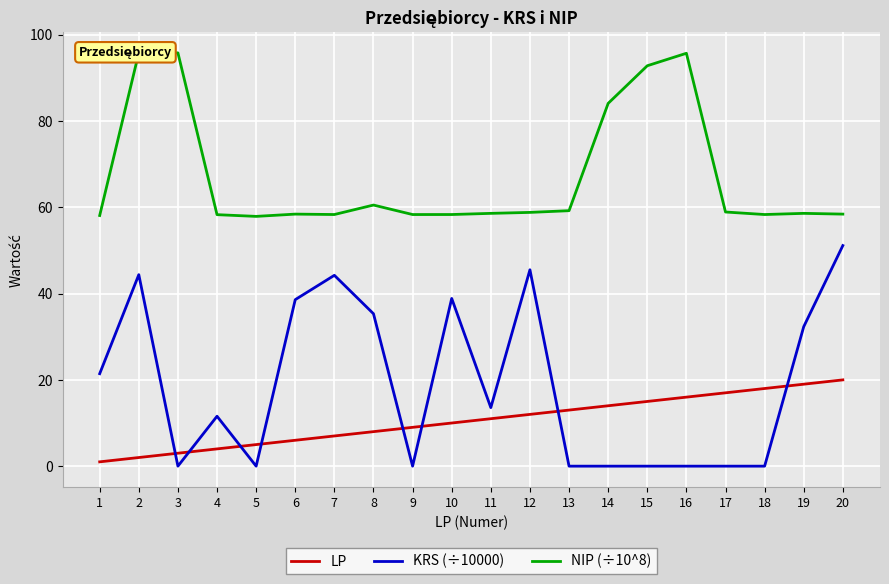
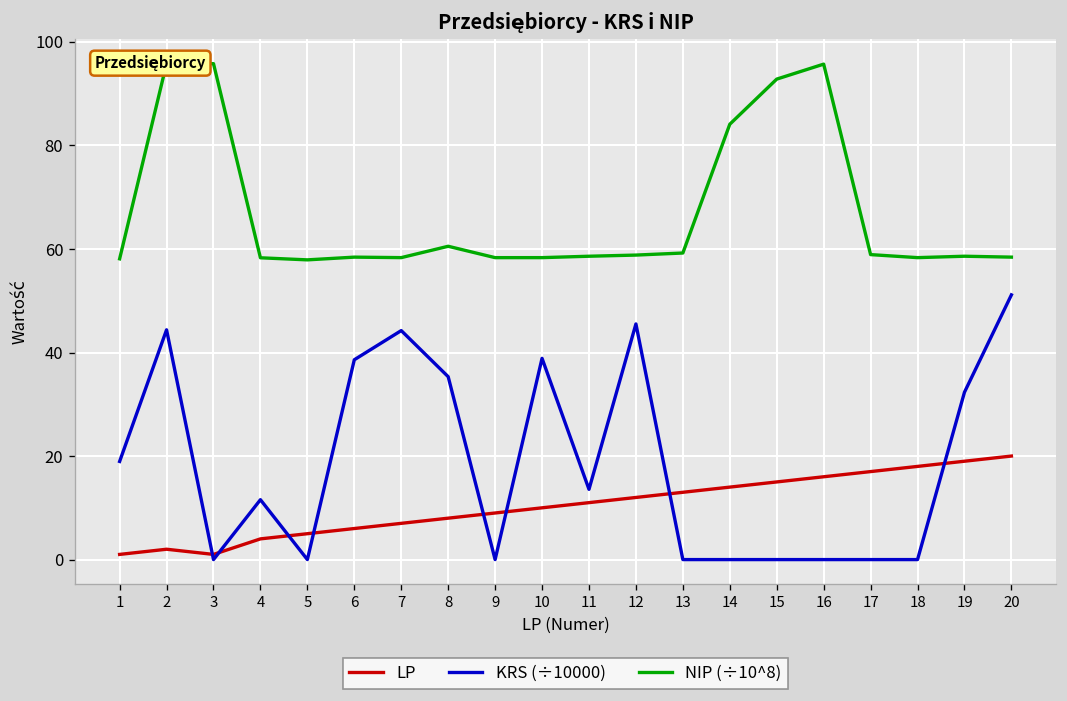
  {
    "LP": {
      "1": 1,
      "2": 2,
-     "3": 3,
+     "3": 1,
      "4": 4,
      "5": 5,
      "6": 6,
      "7": 7,
      "8": 8,
      "9": 9,
      "10": 10,
      "11": 11,
      "12": 12,
      "13": 13,
      "14": 14,
      "15": 15,
      "16": 16,
      "17": 17,
      "18": 18,
      "19": 19,
      "20": 20
    },
    "KRS (÷10000)": {
-     "1": 21,
+     "1": 19,
      "2": 44,
      "3": 0,
      "4": 12,
      "5": 0,
      "6": 39,
      "7": 44,
      "8": 35,
      "9": 0,
      "10": 39,
      "11": 14,
      "12": 46,
      "13": 0,
      "14": 0,
      "15": 0,
      "16": 0,
      "17": 0,
      "18": 0,
      "19": 32,
      "20": 51
    },
    "NIP (÷10^8)": {
      "1": 58,
      "3": 96,
      "4": 58,
      "5": 58,
      "6": 58,
      "7": 58,
      "8": 61,
      "9": 58,
      "10": 58,
      "11": 59,
      "12": 59,
      "13": 59,
      "14": 84,
      "15": 93,
      "16": 96,
      "17": 59,
      "18": 58,
      "19": 59,
      "20": 58
    }
  }
